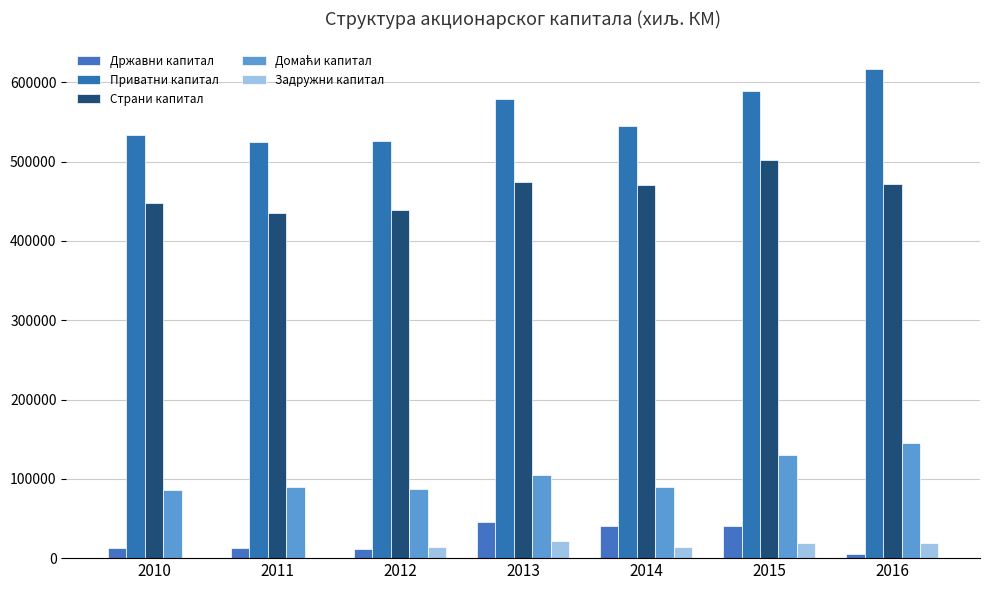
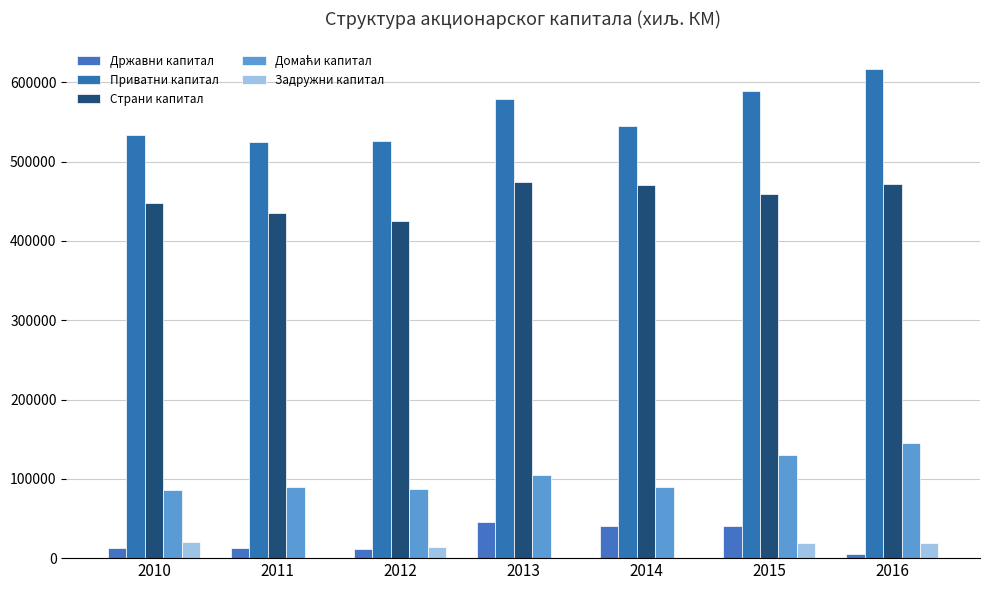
  {
    "Страни капитал": {
      "2010": 450000,
      "2011": 440000,
-     "2012": 440000,
+     "2012": 420000,
      "2013": 470000,
      "2014": 470000,
-     "2015": 500000,
+     "2015": 460000,
      "2016": 470000
    },
    "Задружни капитал": {
-     "2010": 0,
+     "2010": 20000,
      "2012": 10000,
-     "2013": 20000,
-     "2014": 10000,
+     "2013": 0,
+     "2014": 0,
      "2015": 20000,
      "2016": 20000
    }
  }
